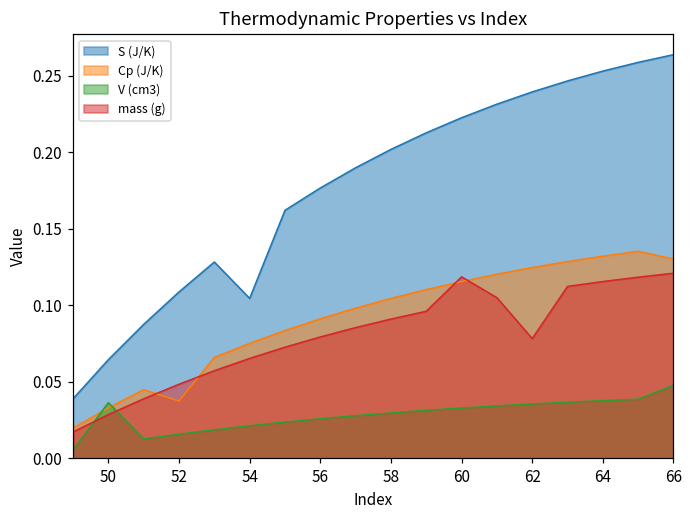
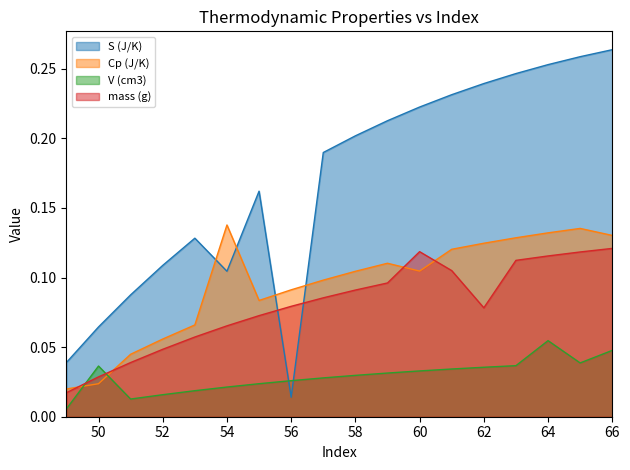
  {
    "S (J/K)": {
      "50": 0.064,
      "52": 0.109,
      "54": 0.105,
-     "56": 0.177,
+     "56": 0.014,
      "58": 0.202,
      "60": 0.222,
      "62": 0.239,
      "64": 0.253,
      "66": 0.264
    },
    "Cp (J/K)": {
-     "50": 0.033,
-     "52": 0.037,
-     "54": 0.075,
+     "50": 0.024,
+     "52": 0.056,
+     "54": 0.138,
      "56": 0.091,
      "58": 0.104,
-     "60": 0.116,
+     "60": 0.105,
      "62": 0.125,
      "64": 0.132,
      "66": 0.130
    },
    "V (cm3)": {
      "50": 0.036,
      "52": 0.016,
      "54": 0.021,
      "56": 0.026,
      "58": 0.030,
      "60": 0.033,
      "62": 0.036,
-     "64": 0.038,
+     "64": 0.055,
      "66": 0.048
    },
    "mass (g)": {
      "50": 0.029,
      "52": 0.048,
      "54": 0.065,
      "56": 0.079,
      "58": 0.091,
      "60": 0.119,
      "62": 0.078,
      "64": 0.116,
      "66": 0.121
    }
  }
